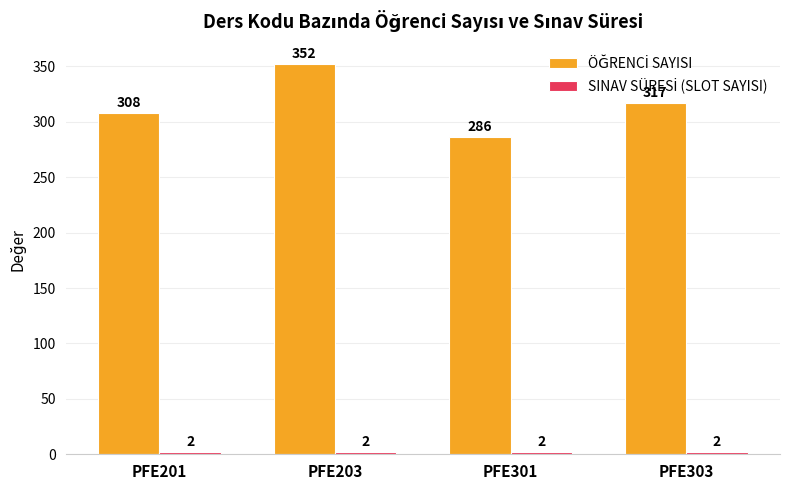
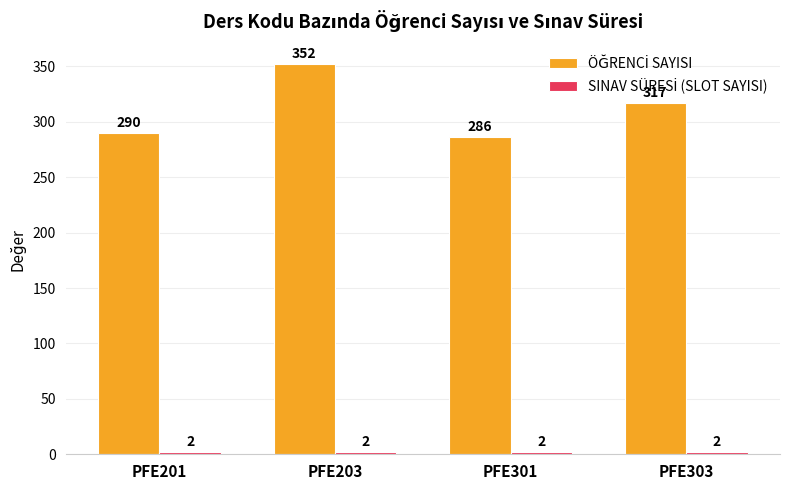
  {
    "ÖĞRENCİ SAYISI": {
-     "PFE201": 308,
+     "PFE201": 290,
      "PFE203": 352,
      "PFE301": 286,
      "PFE303": 317
    },
    "SINAV SÜRESİ (SLOT SAYISI)": {
      "PFE201": 2,
      "PFE203": 2,
      "PFE301": 2,
      "PFE303": 2
    }
  }
